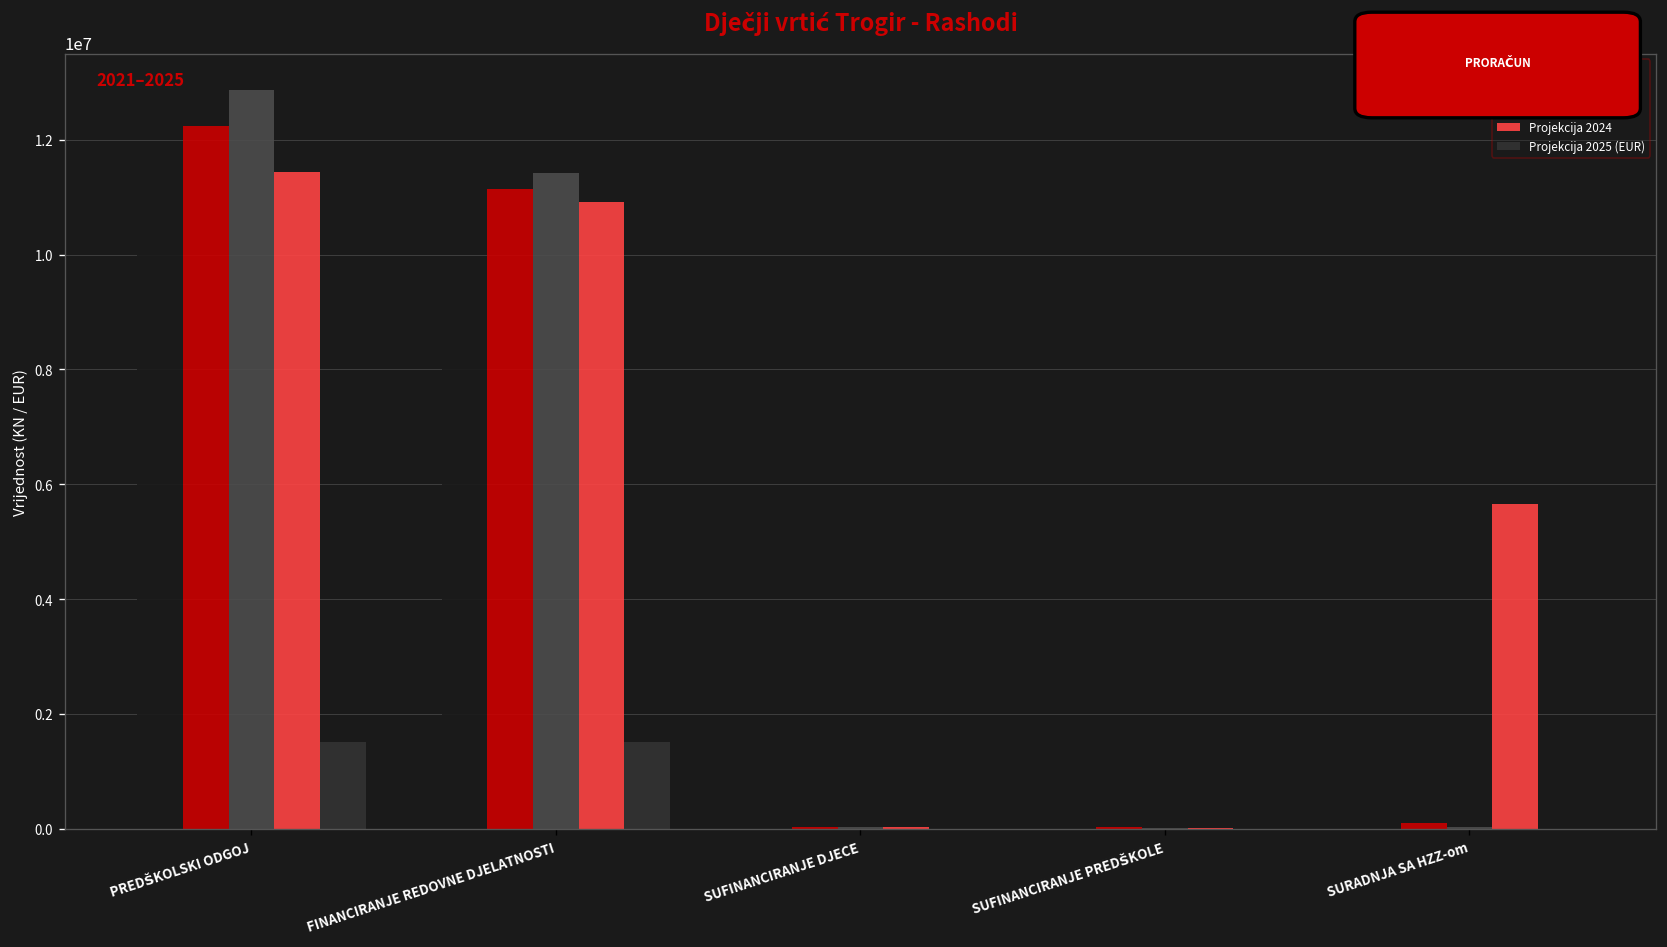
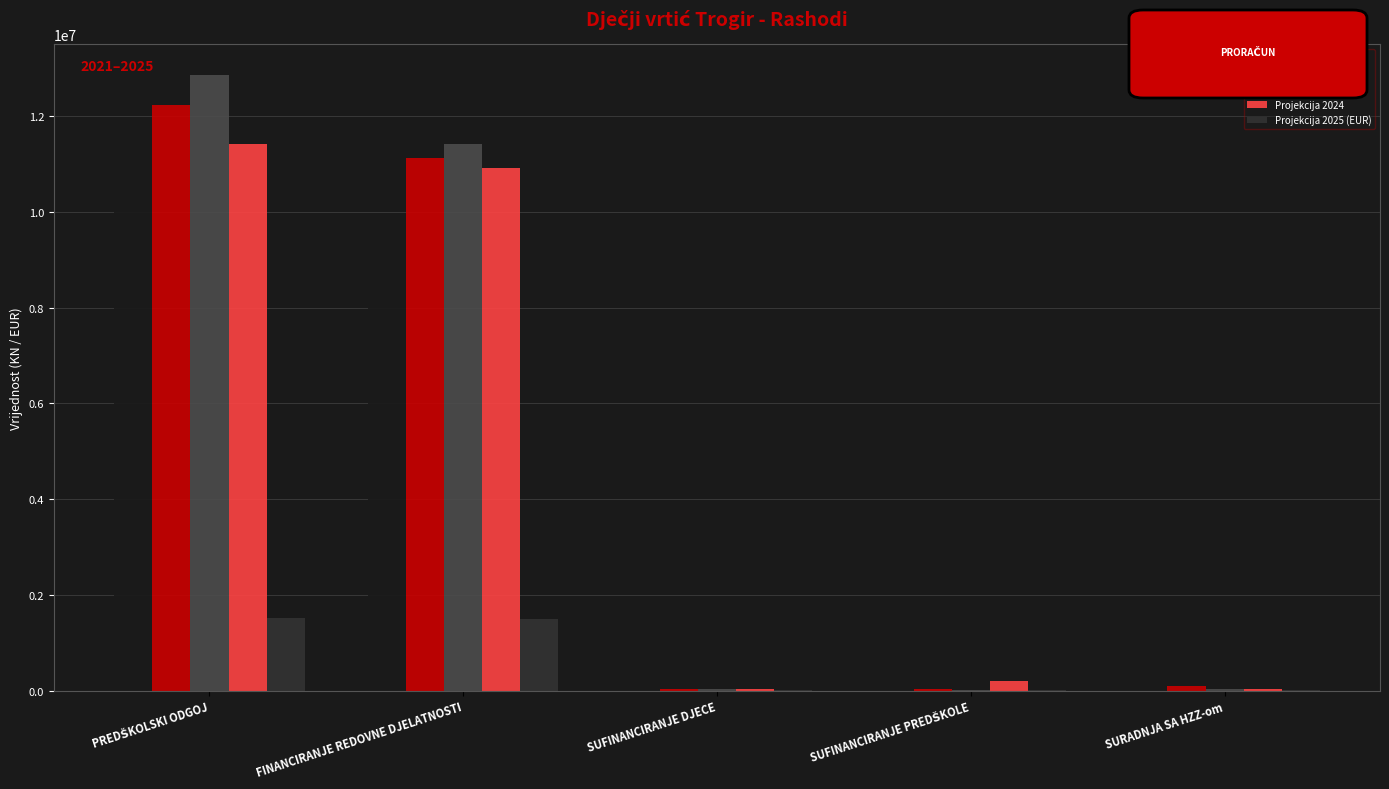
  {
    "Projekcija 2024": {
      "PREDŠKOLSKI ODGOJ": 11400000,
      "FINANCIRANJE REDOVNE DJELATNOSTI": 10900000,
-     "SUFINANCIRANJE PREDŠKOLE": 0,
-     "SURADNJA SA HZZ-om": 5600000
+     "SUFINANCIRANJE PREDŠKOLE": 200000,
+     "SURADNJA SA HZZ-om": 0
    }
  }
